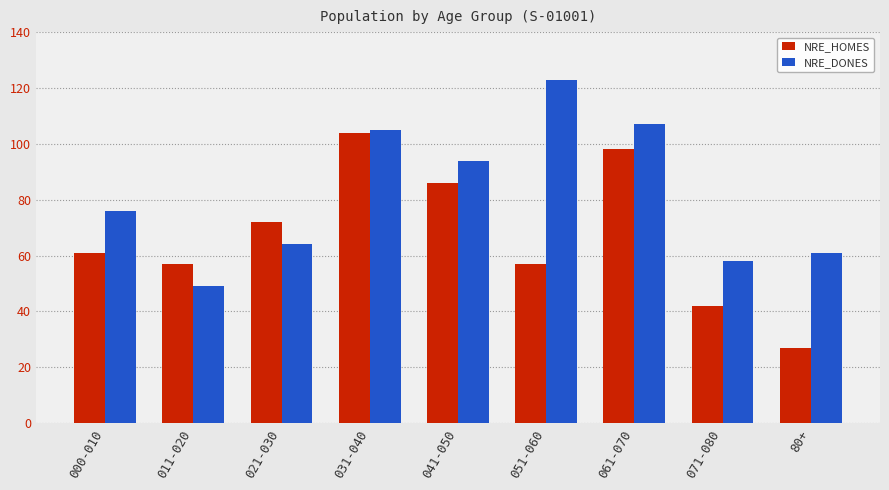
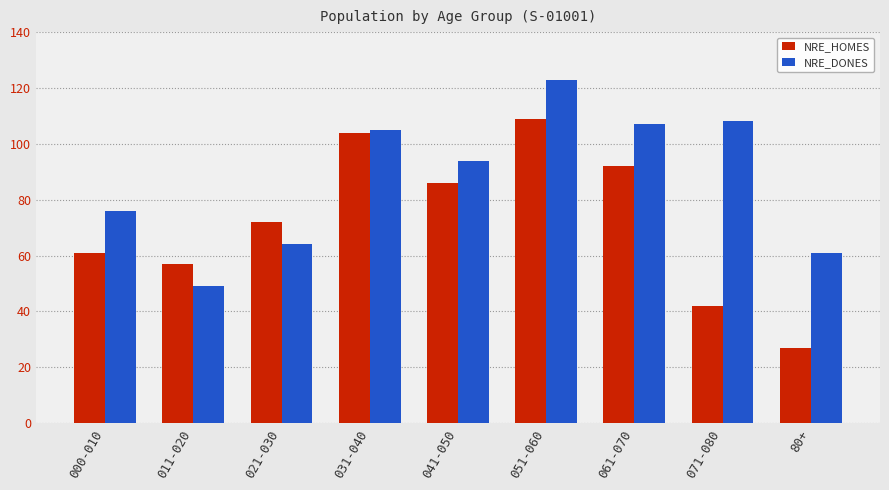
  {
    "NRE_HOMES": {
      "000-010": 61,
      "011-020": 57,
      "021-030": 72,
      "031-040": 104,
      "041-050": 86,
-     "051-060": 57,
-     "061-070": 98,
+     "051-060": 109,
+     "061-070": 92,
      "071-080": 42,
      "80+": 27
    },
    "NRE_DONES": {
      "000-010": 76,
      "011-020": 49,
      "021-030": 64,
      "031-040": 105,
      "041-050": 94,
      "051-060": 123,
      "061-070": 107,
-     "071-080": 58,
+     "071-080": 108,
      "80+": 61
    }
  }
